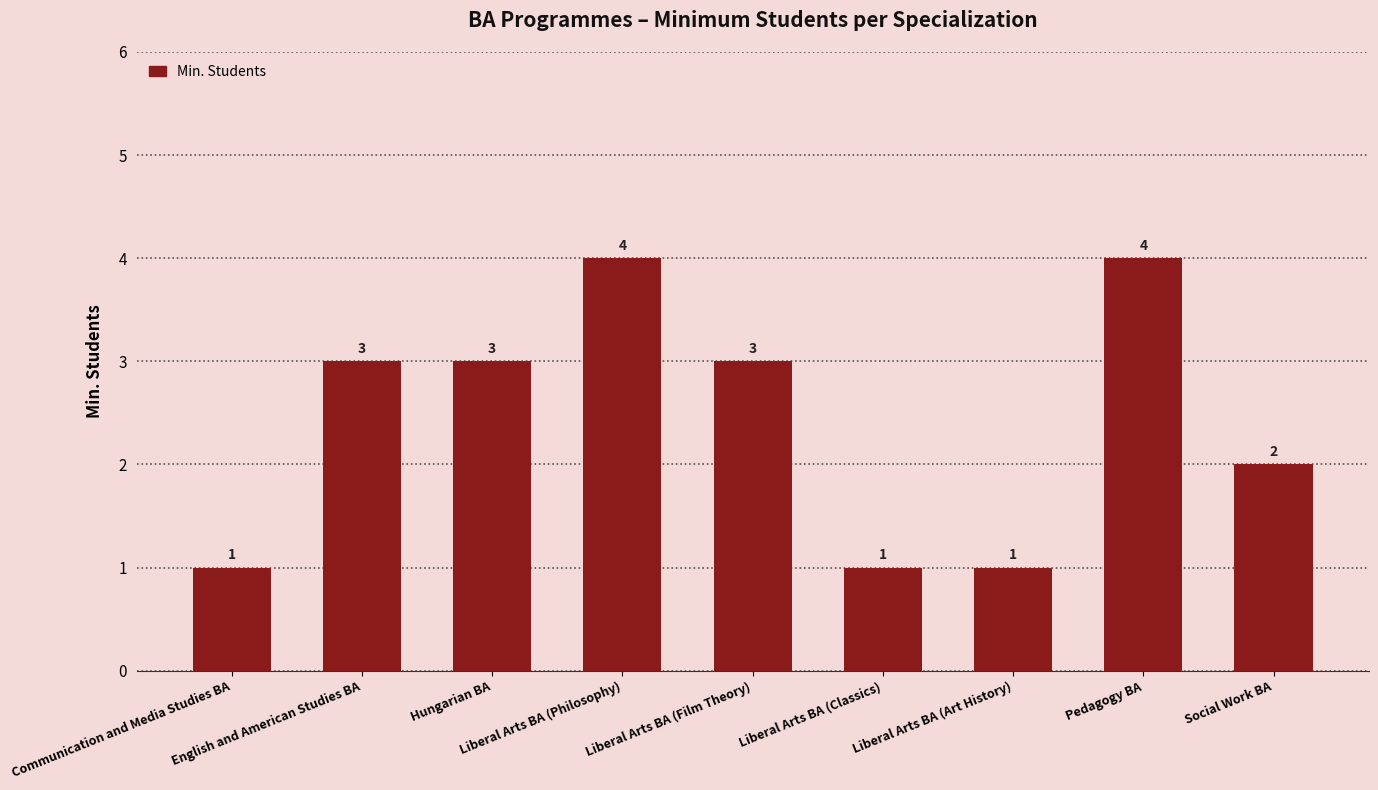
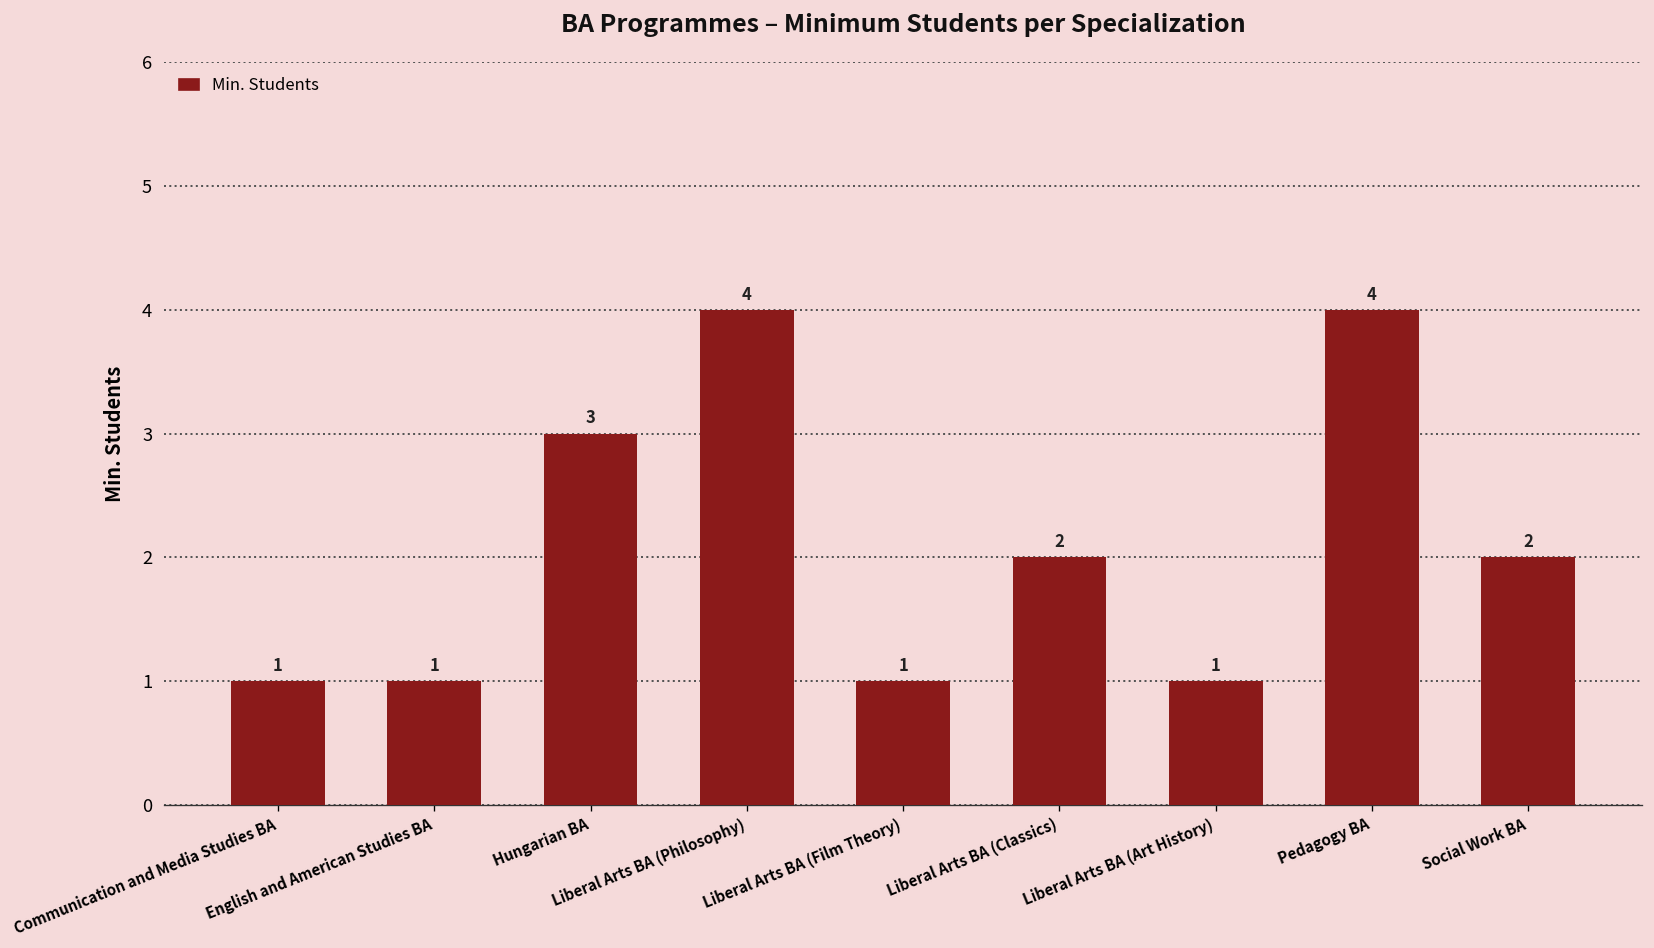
  {
    "Communication and Media Studies BA": 1,
-   "English and American Studies BA": 3,
+   "English and American Studies BA": 1,
    "Hungarian BA": 3,
    "Liberal Arts BA (Philosophy)": 4,
-   "Liberal Arts BA (Film Theory)": 3,
-   "Liberal Arts BA (Classics)": 1,
+   "Liberal Arts BA (Film Theory)": 1,
+   "Liberal Arts BA (Classics)": 2,
    "Liberal Arts BA (Art History)": 1,
    "Pedagogy BA": 4,
    "Social Work BA": 2
  }
